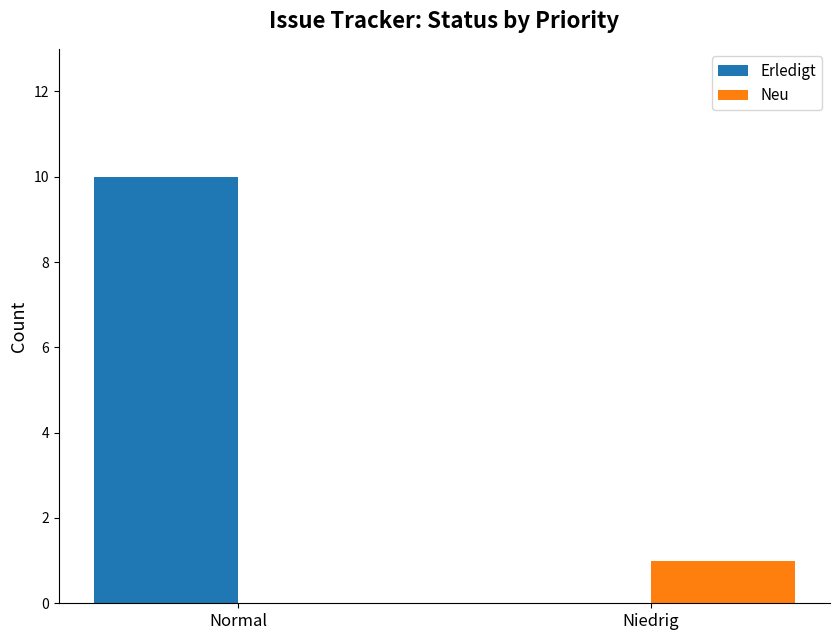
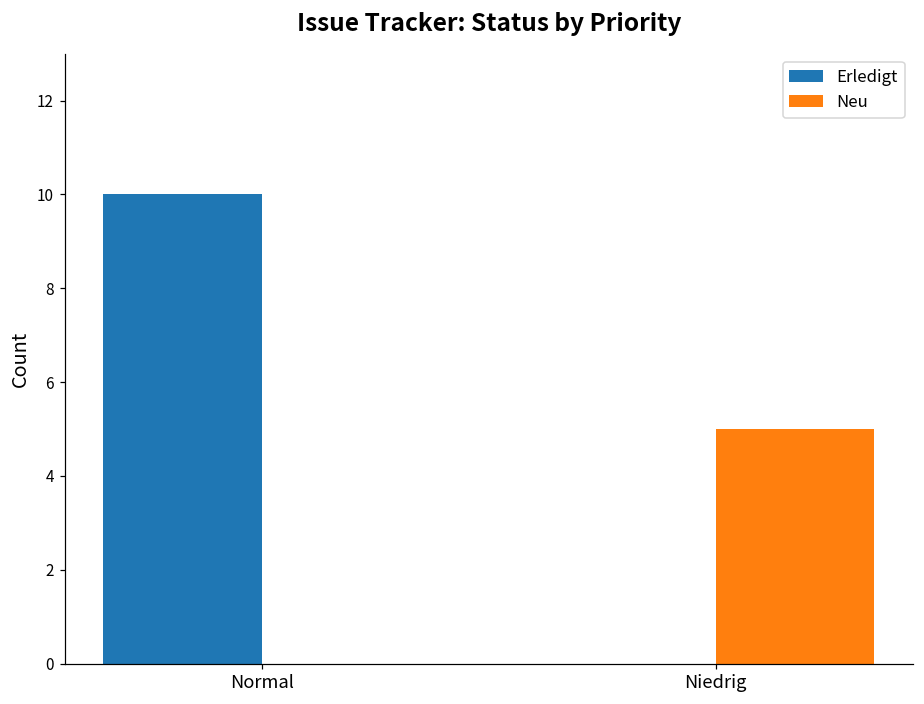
  {
    "Erledigt": {
      "Normal": 10,
      "Niedrig": 0
    },
    "Neu": {
      "Normal": 0,
-     "Niedrig": 1
+     "Niedrig": 5
    }
  }
